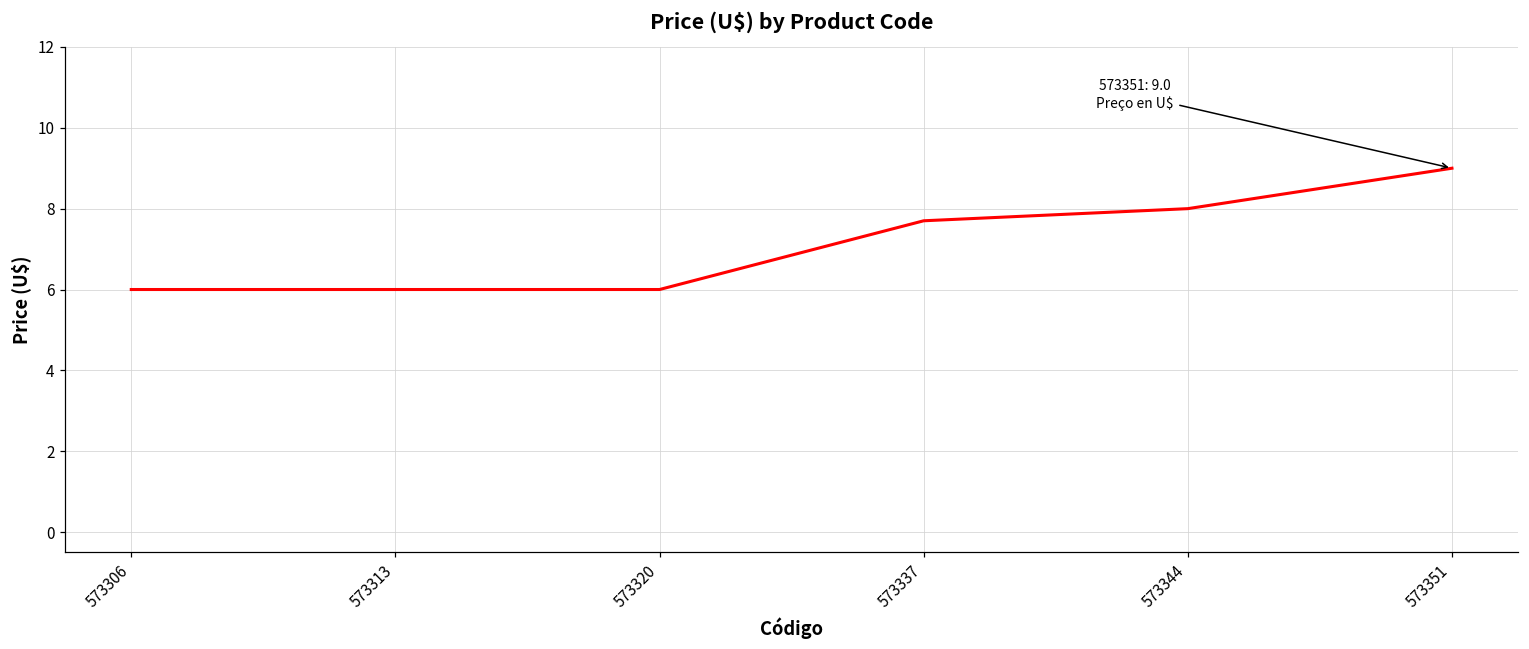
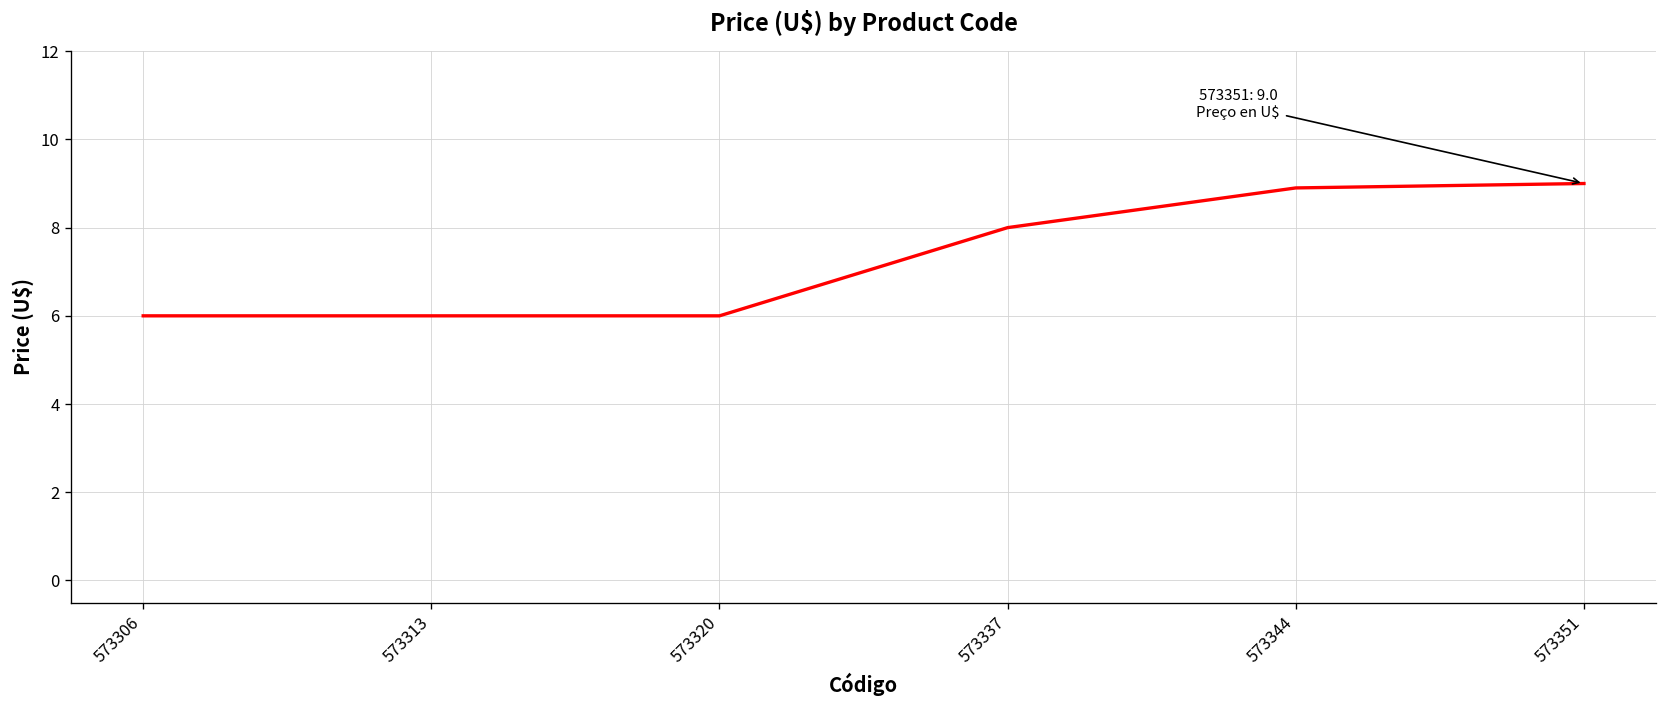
  {
    "573306": 6.0,
    "573313": 6.0,
    "573320": 6.0,
-   "573337": 7.7,
-   "573344": 8.0
+   "573337": 8.0,
+   "573344": 8.9
  }
